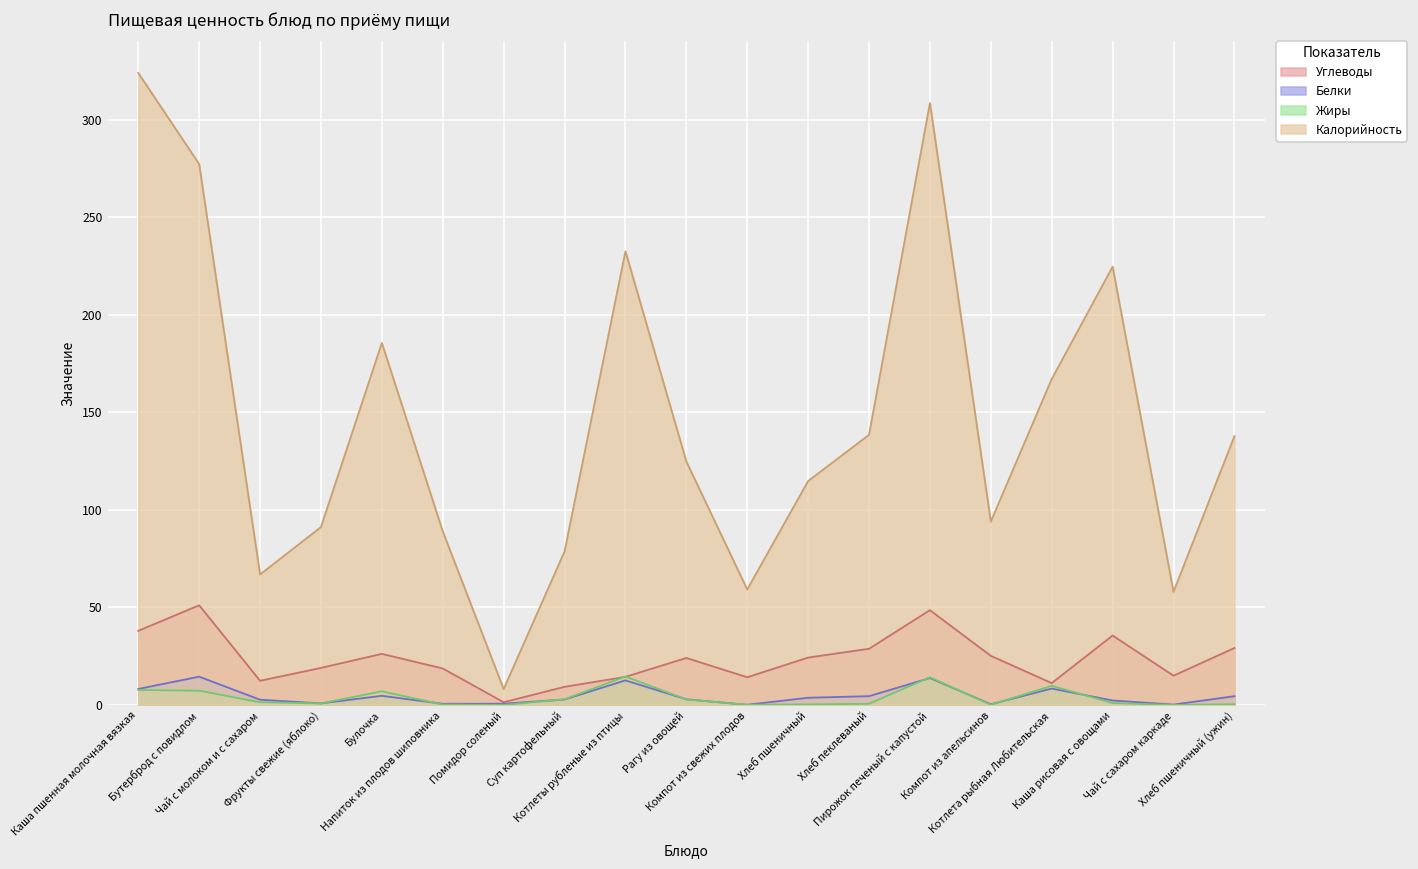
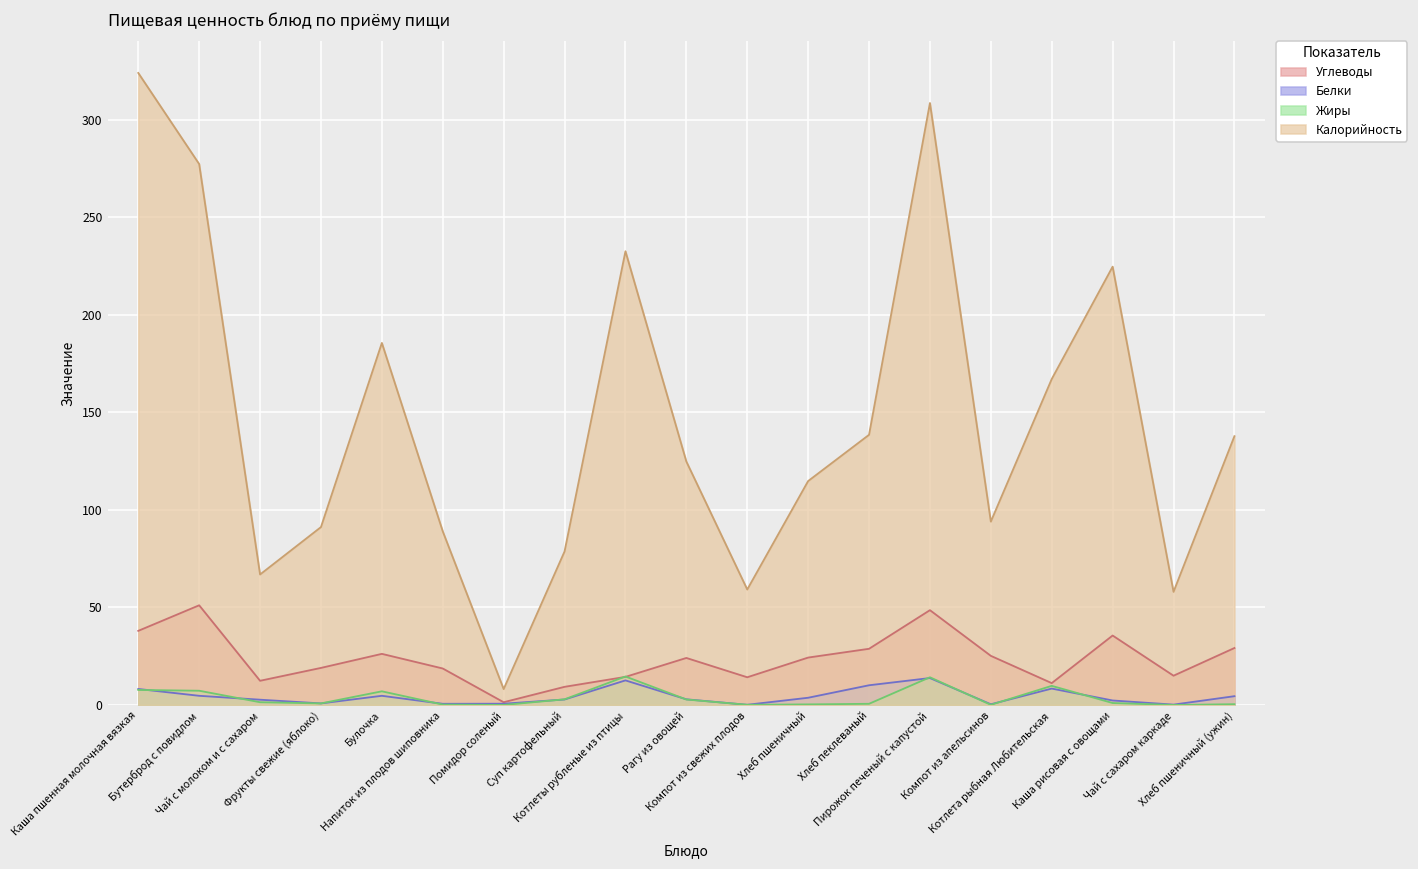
  {
    "Белки": {
-     "Бутерброд с повидлом": 15,
+     "Бутерброд с повидлом": 5,
      "Булочка": 5,
      "Котлеты рубленые из птицы": 13,
      "Хлеб пшеничный": 4,
-     "Хлеб пеклеваный": 5,
+     "Хлеб пеклеваный": 10,
      "Хлеб пшеничный (ужин)": 5
    },
    "Жиры": {
      "Бутерброд с повидлом": 7,
      "Булочка": 7,
      "Хлеб пшеничный": 0,
      "Хлеб пеклеваный": 1,
      "Хлеб пшеничный (ужин)": 0
    }
  }
